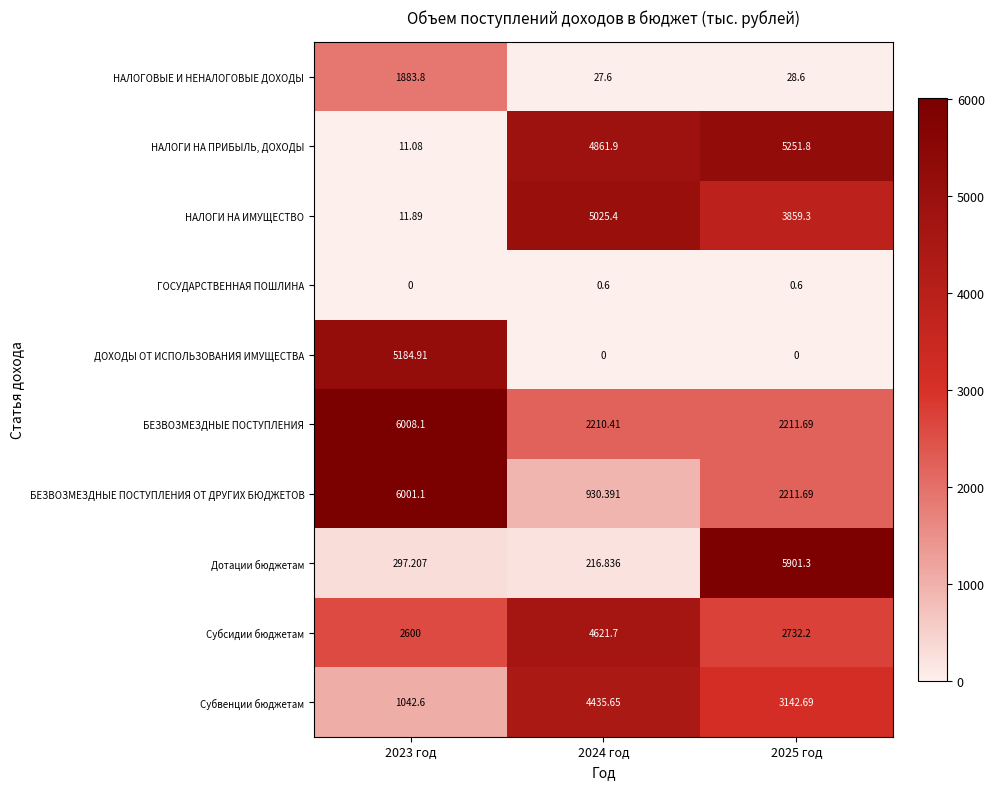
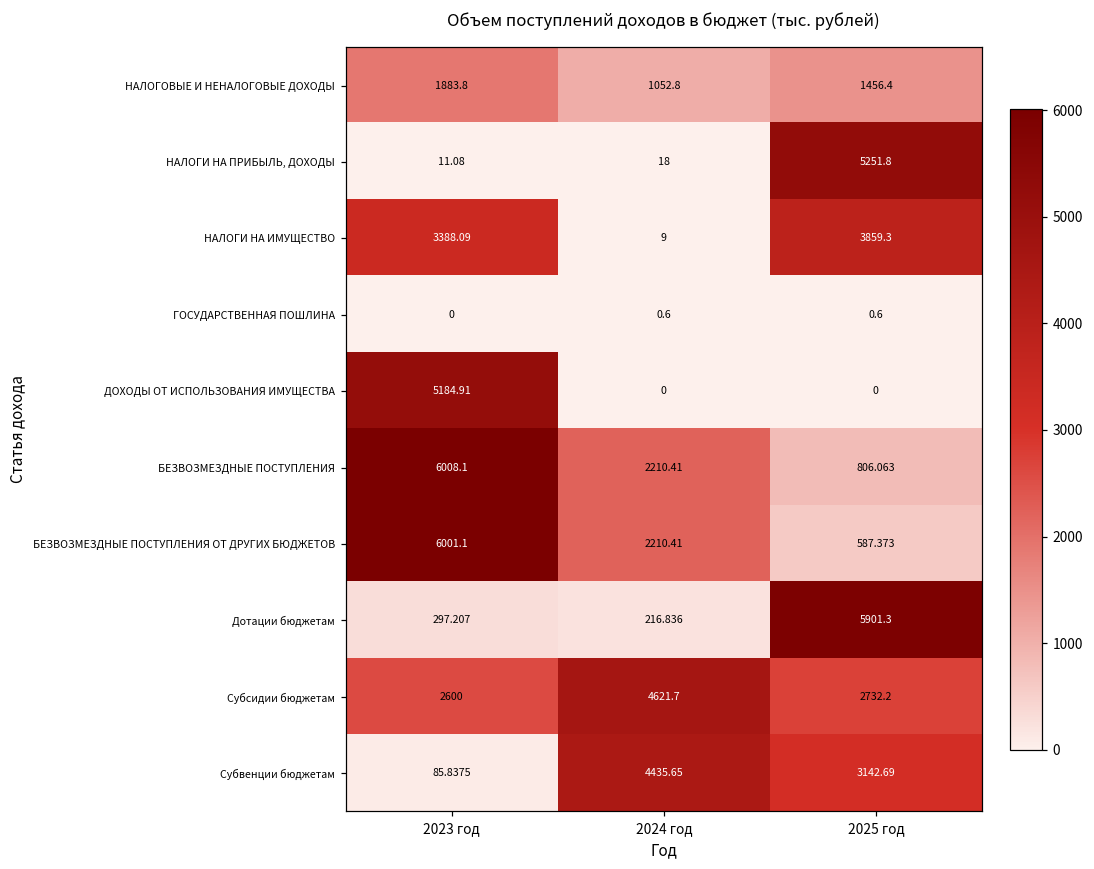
  {
    "НАЛОГОВЫЕ И НЕНАЛОГОВЫЕ ДОХОДЫ": {
      "2023 год": 1883.8,
-     "2024 год": 27.6,
-     "2025 год": 28.6
+     "2024 год": 1052.8,
+     "2025 год": 1456.4
    },
    "НАЛОГИ НА ПРИБЫЛЬ, ДОХОДЫ": {
      "2023 год": 11.08,
-     "2024 год": 4861.9,
+     "2024 год": 18,
      "2025 год": 5251.8
    },
    "НАЛОГИ НА ИМУЩЕСТВО": {
-     "2023 год": 11.89,
-     "2024 год": 5025.4,
+     "2023 год": 3388.09,
+     "2024 год": 9,
      "2025 год": 3859.3
    },
    "ГОСУДАРСТВЕННАЯ ПОШЛИНА": {
      "2023 год": 0,
      "2024 год": 0.6,
      "2025 год": 0.6
    },
    "ДОХОДЫ ОТ ИСПОЛЬЗОВАНИЯ ИМУЩЕСТВА": {
      "2023 год": 5184.91,
      "2024 год": 0,
      "2025 год": 0
    },
    "БЕЗВОЗМЕЗДНЫЕ ПОСТУПЛЕНИЯ": {
      "2023 год": 6008.1,
      "2024 год": 2210.41,
-     "2025 год": 2211.69
+     "2025 год": 806.063
    },
    "БЕЗВОЗМЕЗДНЫЕ ПОСТУПЛЕНИЯ ОТ ДРУГИХ БЮДЖЕТОВ": {
      "2023 год": 6001.1,
-     "2024 год": 930.391,
-     "2025 год": 2211.69
+     "2024 год": 2210.41,
+     "2025 год": 587.373
    },
    "Дотации бюджетам": {
      "2023 год": 297.207,
      "2024 год": 216.836,
      "2025 год": 5901.3
    },
    "Субсидии бюджетам": {
      "2023 год": 2600,
      "2024 год": 4621.7,
      "2025 год": 2732.2
    },
    "Субвенции бюджетам": {
-     "2023 год": 1042.6,
+     "2023 год": 85.8375,
      "2024 год": 4435.65,
      "2025 год": 3142.69
    }
  }
